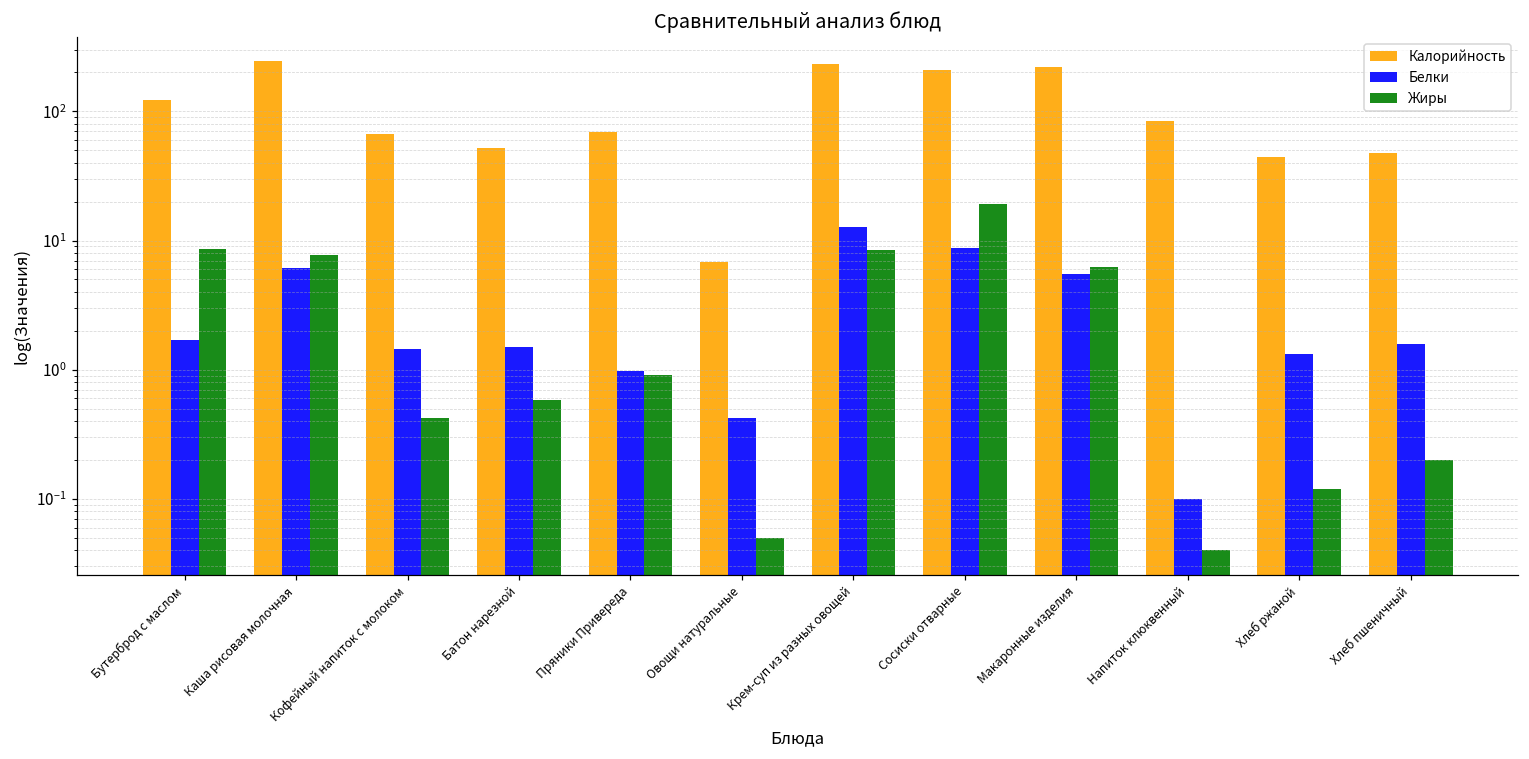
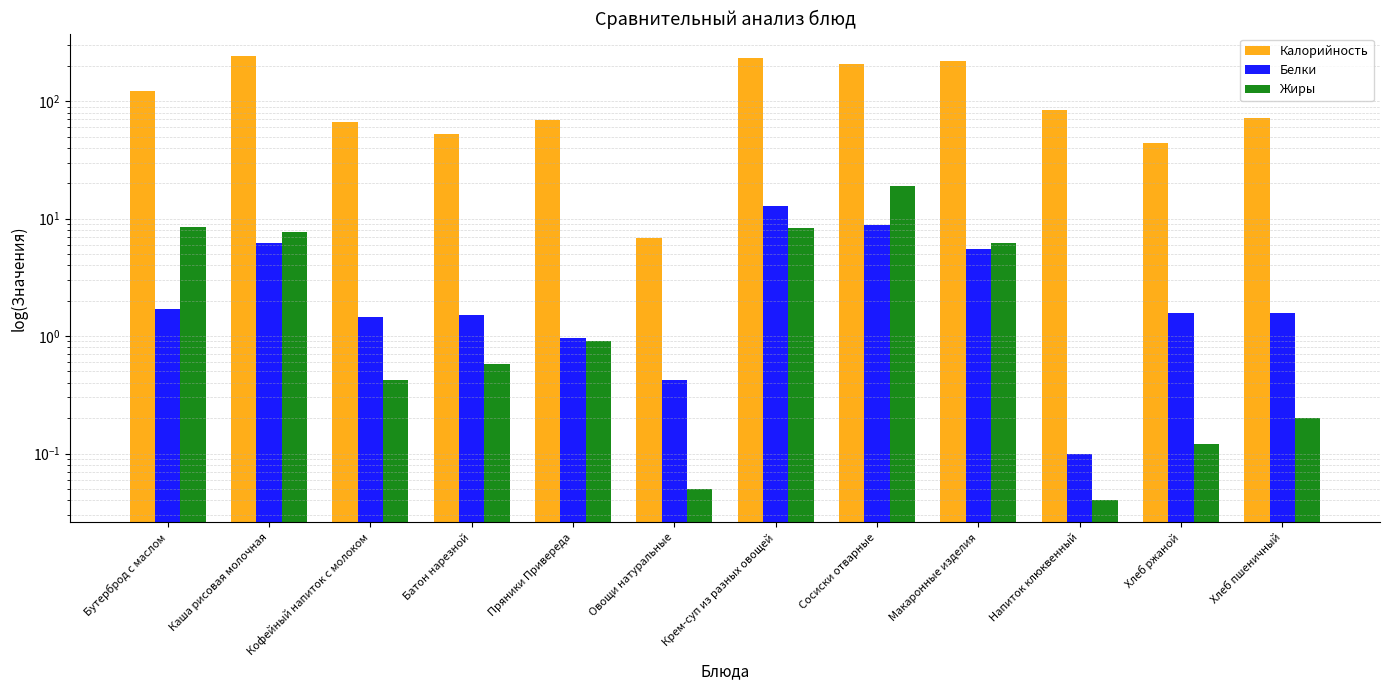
  {
    "Калорийность": {
      "Бутерброд с маслом": 120,
      "Каша рисовая молочная": 240,
      "Кофейный напиток с молоком": 70,
      "Батон нарезной": 50,
      "Пряники Привереда": 70,
      "Овощи натуральные": 7,
      "Крем-суп из разных овощей": 230,
      "Сосиски отварные": 210,
      "Макаронные изделия": 220,
      "Напиток клюквенный": 80,
      "Хлеб ржаной": 44,
-     "Хлеб пшеничный": 47
+     "Хлеб пшеничный": 70
    },
    "Белки": {
      "Бутерброд с маслом": 1.7,
      "Каша рисовая молочная": 6,
      "Кофейный напиток с молоком": 1.5,
      "Батон нарезной": 1.5,
      "Пряники Привереда": 1.0,
      "Овощи натуральные": 0.4,
      "Крем-суп из разных овощей": 13,
      "Сосиски отварные": 9,
      "Макаронные изделия": 6,
      "Напиток клюквенный": 0.1,
-     "Хлеб ржаной": 1.3,
+     "Хлеб ржаной": 1.6,
      "Хлеб пшеничный": 1.6
    },
    "Жиры": {
      "Бутерброд с маслом": 9,
      "Каша рисовая молочная": 8,
      "Кофейный напиток с молоком": 0.4,
      "Батон нарезной": 0.6,
      "Пряники Привереда": 0.9,
      "Овощи натуральные": 0.050,
      "Крем-суп из разных овощей": 8,
      "Сосиски отварные": 19,
      "Макаронные изделия": 6,
      "Напиток клюквенный": 0.040,
      "Хлеб ржаной": 0.12,
      "Хлеб пшеничный": 0.2
    }
  }
